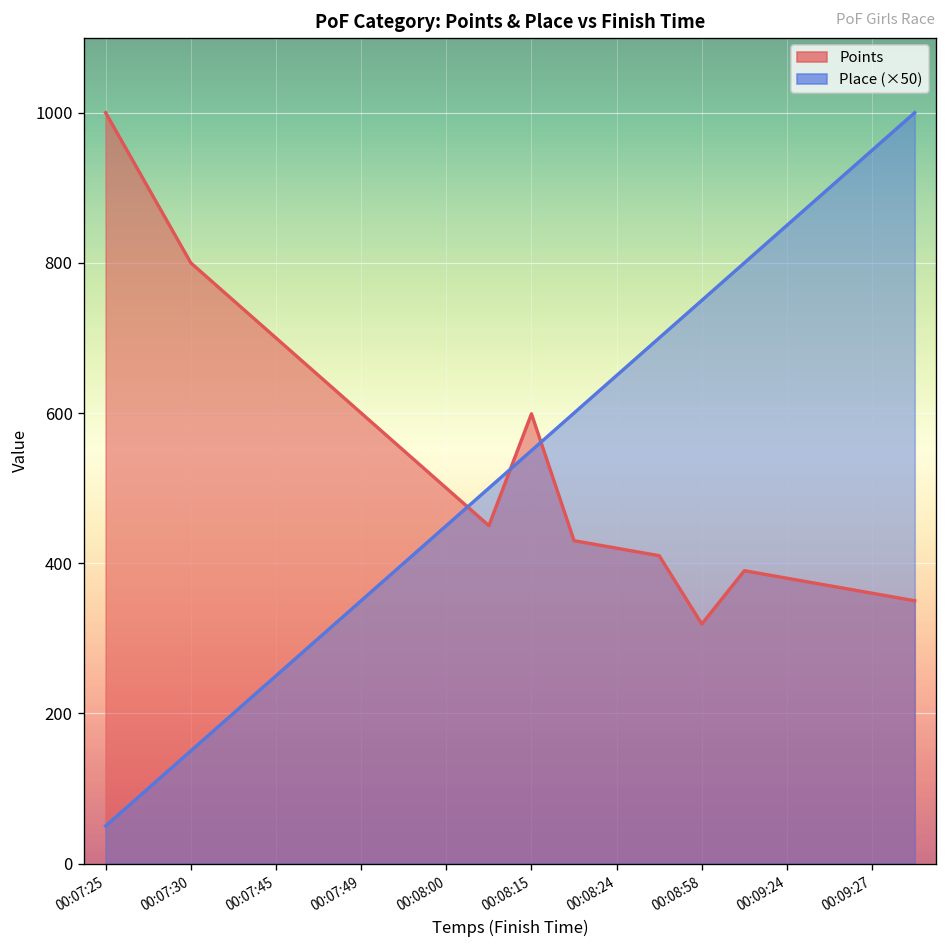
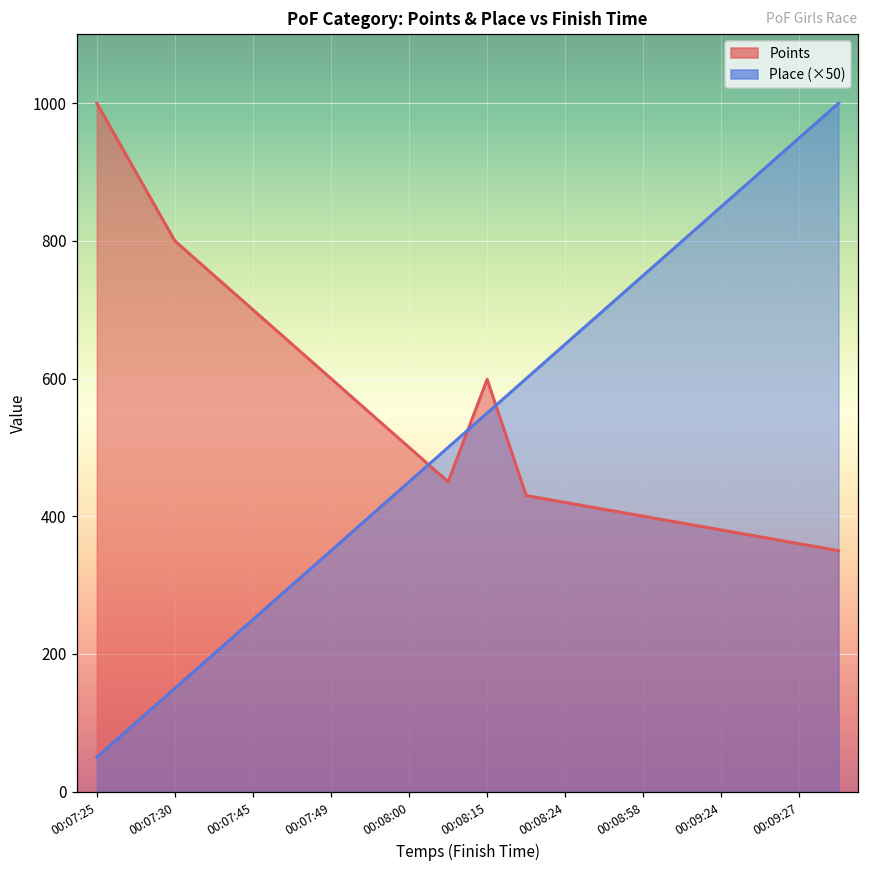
  {
    "Points": {
      "00:07:25": 1000,
      "00:07:30": 800,
      "00:07:45": 700,
      "00:07:49": 600,
      "00:08:00": 500,
      "00:08:15": 600,
      "00:08:24": 420,
-     "00:08:58": 320,
+     "00:08:58": 400,
      "00:09:24": 380,
      "00:09:27": 360
    },
    "Place (×50)": {
      "00:07:25": 50,
      "00:07:30": 150,
      "00:07:45": 250,
      "00:07:49": 350,
      "00:08:00": 450,
      "00:08:15": 550,
      "00:08:24": 650,
      "00:08:58": 750,
      "00:09:24": 850,
      "00:09:27": 950
    }
  }
